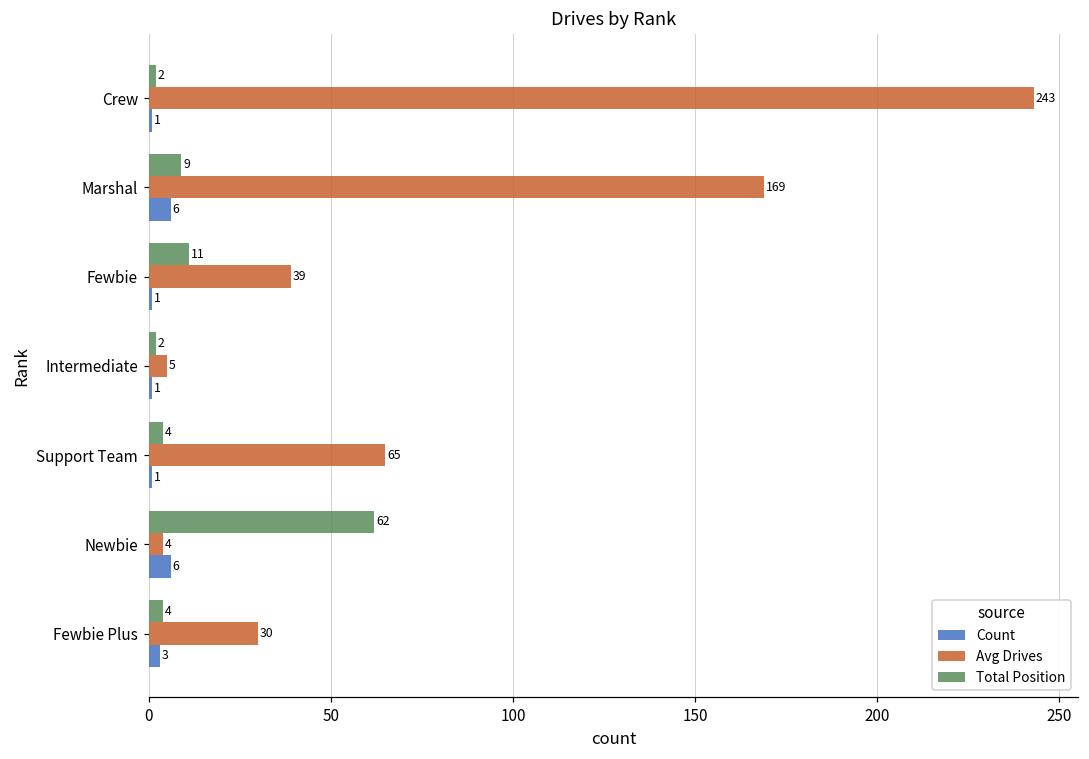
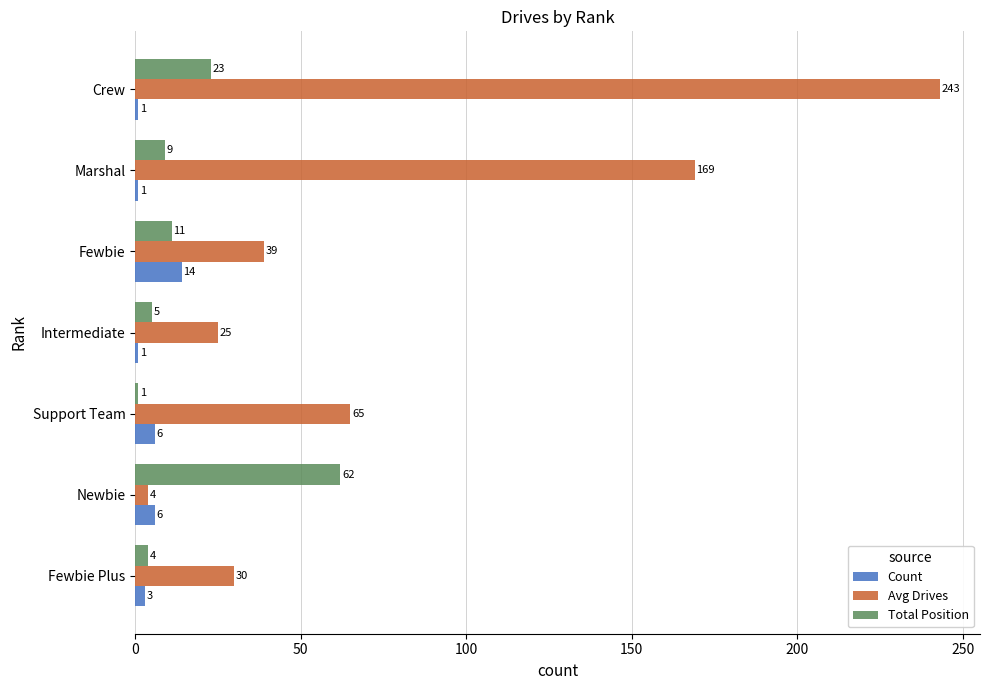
  {
    "Count": {
      "Crew": 1,
-     "Marshal": 6,
-     "Fewbie": 1,
+     "Marshal": 1,
+     "Fewbie": 14,
      "Intermediate": 1,
-     "Support Team": 1,
+     "Support Team": 6,
      "Newbie": 6,
      "Fewbie Plus": 3
    },
    "Avg Drives": {
      "Crew": 243,
      "Marshal": 169,
      "Fewbie": 39,
-     "Intermediate": 5,
+     "Intermediate": 25,
      "Support Team": 65,
      "Newbie": 4,
      "Fewbie Plus": 30
    },
    "Total Position": {
-     "Crew": 2,
+     "Crew": 23,
      "Marshal": 9,
      "Fewbie": 11,
-     "Intermediate": 2,
-     "Support Team": 4,
+     "Intermediate": 5,
+     "Support Team": 1,
      "Newbie": 62,
      "Fewbie Plus": 4
    }
  }
